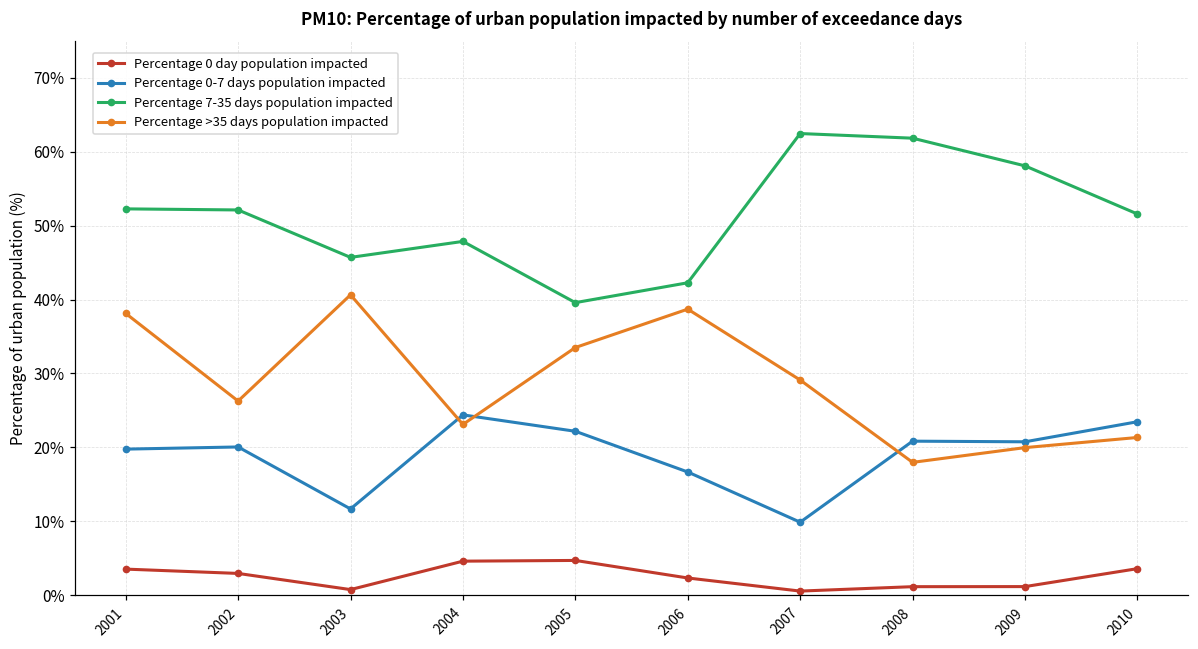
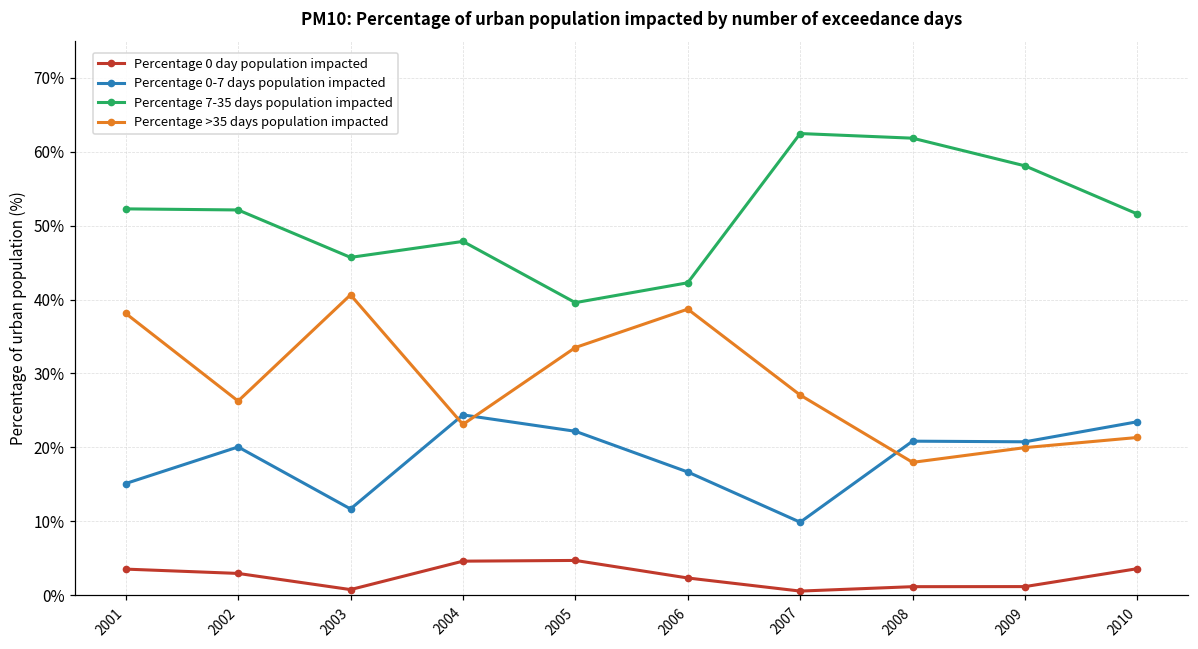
  {
    "Percentage 0 day population impacted": {
      "2001": "4%",
      "2002": "3%",
      "2003": "1%",
      "2004": "5%",
      "2005": "5%",
      "2006": "2%",
      "2007": "1%",
      "2008": "1%",
      "2009": "1%",
      "2010": "4%"
    },
    "Percentage 0-7 days population impacted": {
-     "2001": "20%",
+     "2001": "15%",
      "2002": "20%",
      "2003": "12%",
      "2004": "24%",
      "2005": "22%",
      "2006": "17%",
      "2007": "10%",
      "2008": "21%",
      "2009": "21%",
      "2010": "23%"
    },
    "Percentage 7-35 days population impacted": {
      "2001": "52%",
      "2002": "52%",
      "2003": "46%",
      "2004": "48%",
      "2005": "40%",
      "2006": "42%",
      "2007": "62%",
      "2008": "62%",
      "2009": "58%",
      "2010": "52%"
    },
    "Percentage >35 days population impacted": {
      "2001": "38%",
      "2002": "26%",
      "2003": "41%",
      "2004": "23%",
      "2005": "34%",
      "2006": "39%",
-     "2007": "29%",
+     "2007": "27%",
      "2008": "18%",
      "2009": "20%",
      "2010": "21%"
    }
  }
